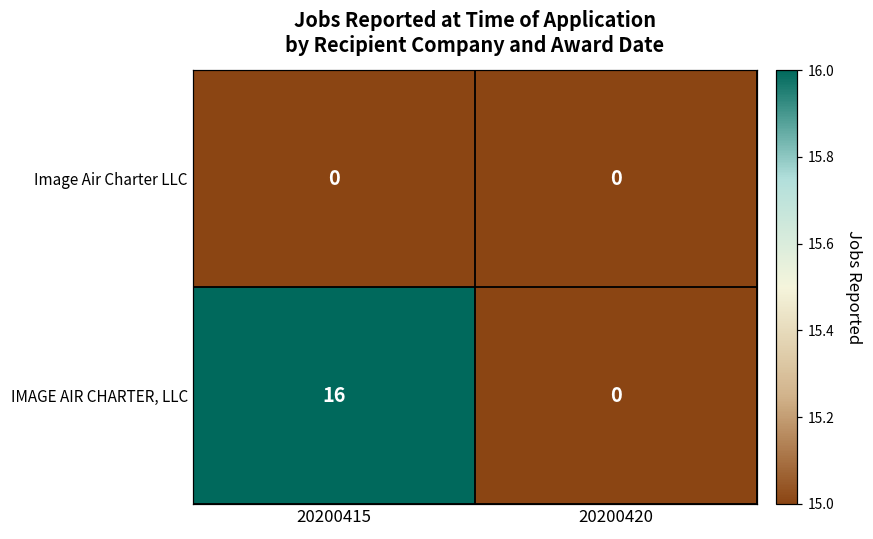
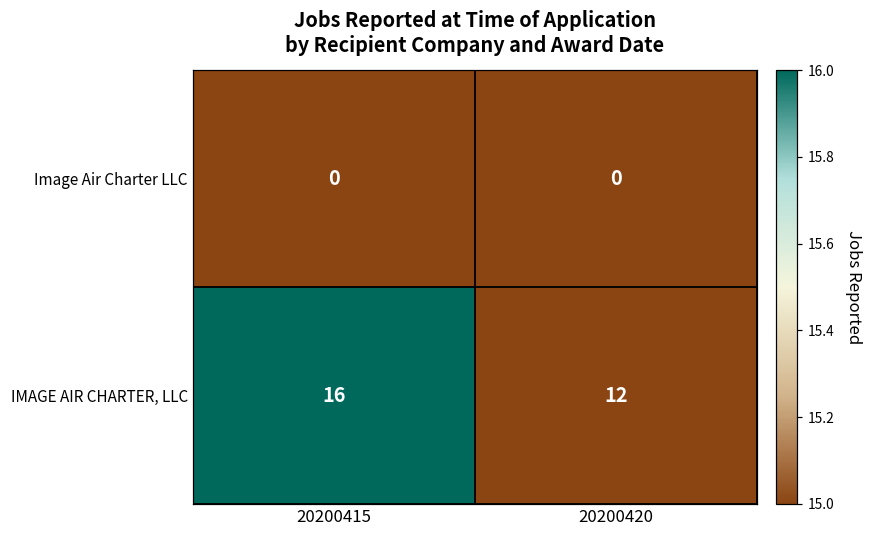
  {
    "Image Air Charter LLC": {
      "20200415": 0,
      "20200420": 0
    },
    "IMAGE AIR CHARTER, LLC": {
      "20200415": 16,
-     "20200420": 0
+     "20200420": 12
    }
  }
